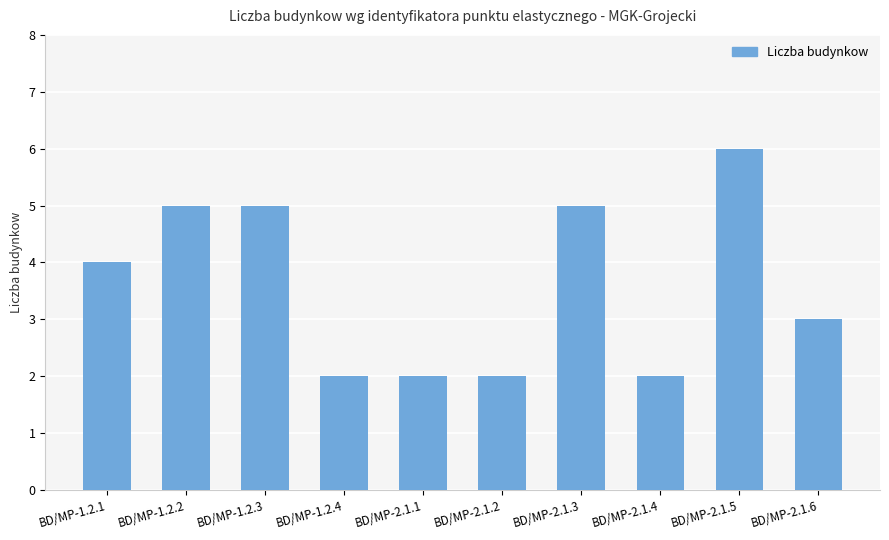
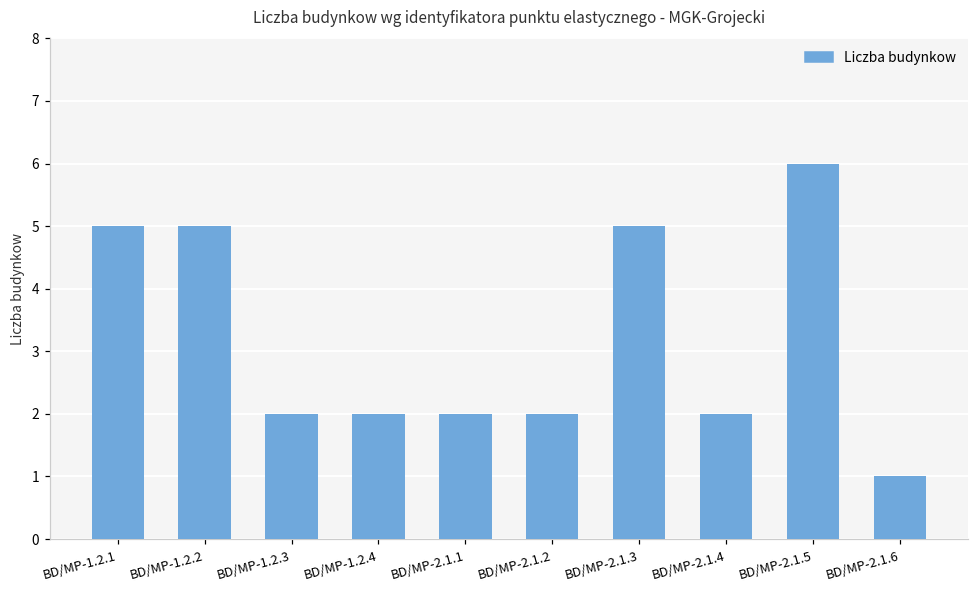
  {
-   "BD/MP-1.2.1": 4,
+   "BD/MP-1.2.1": 5,
    "BD/MP-1.2.2": 5,
-   "BD/MP-1.2.3": 5,
+   "BD/MP-1.2.3": 2,
    "BD/MP-1.2.4": 2,
    "BD/MP-2.1.1": 2,
    "BD/MP-2.1.2": 2,
    "BD/MP-2.1.3": 5,
    "BD/MP-2.1.4": 2,
    "BD/MP-2.1.5": 6,
-   "BD/MP-2.1.6": 3
+   "BD/MP-2.1.6": 1
  }
